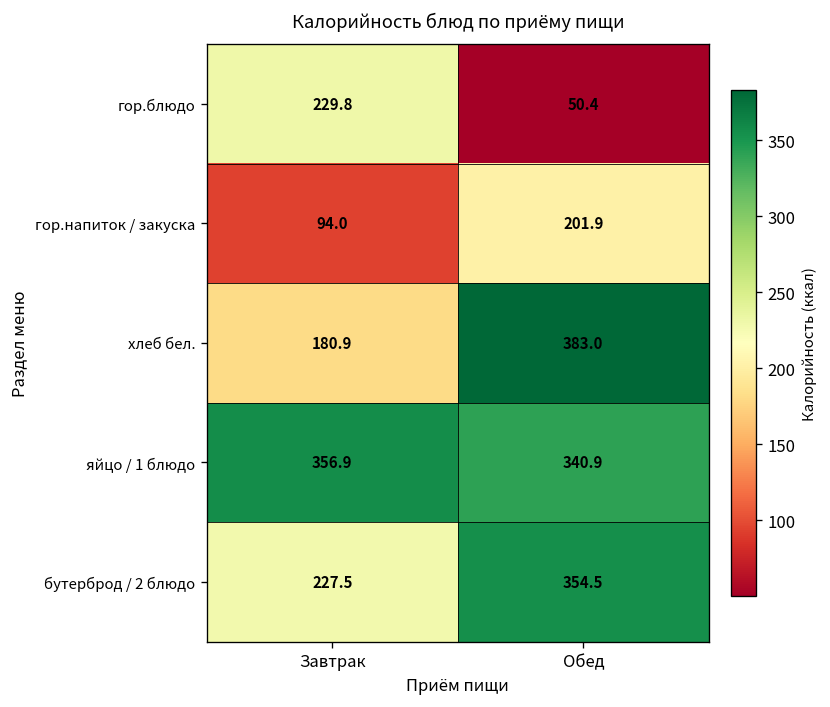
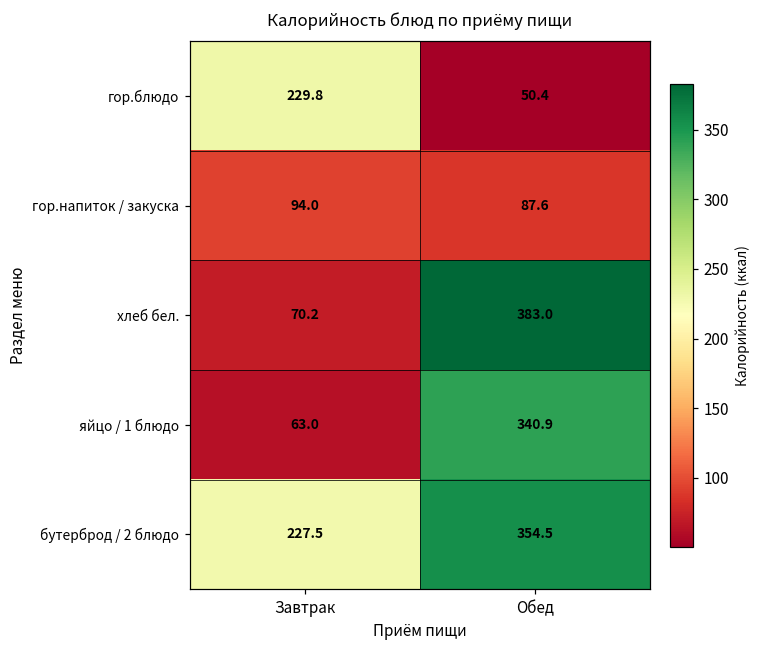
  {
    "гор.блюдо": {
      "Завтрак": 229.8,
      "Обед": 50.4
    },
    "гор.напиток / закуска": {
      "Завтрак": 94.0,
-     "Обед": 201.9
+     "Обед": 87.6
    },
    "хлеб бел.": {
-     "Завтрак": 180.9,
+     "Завтрак": 70.2,
      "Обед": 383.0
    },
    "яйцо / 1 блюдо": {
-     "Завтрак": 356.9,
+     "Завтрак": 63.0,
      "Обед": 340.9
    },
    "бутерброд / 2 блюдо": {
      "Завтрак": 227.5,
      "Обед": 354.5
    }
  }
